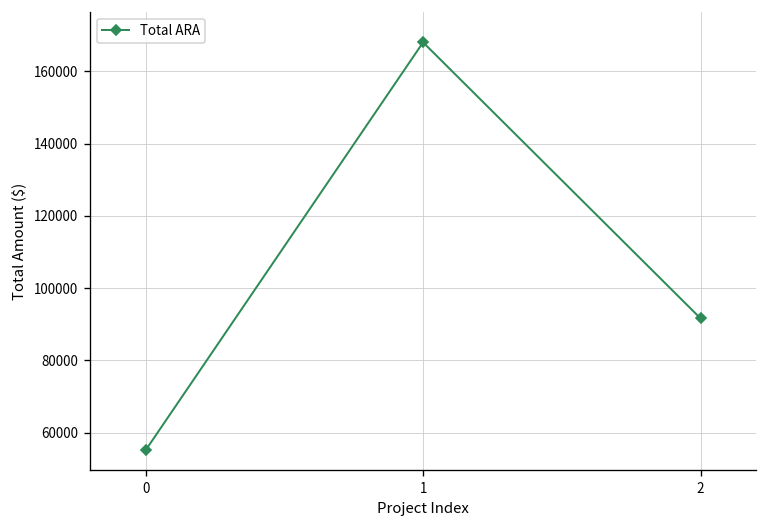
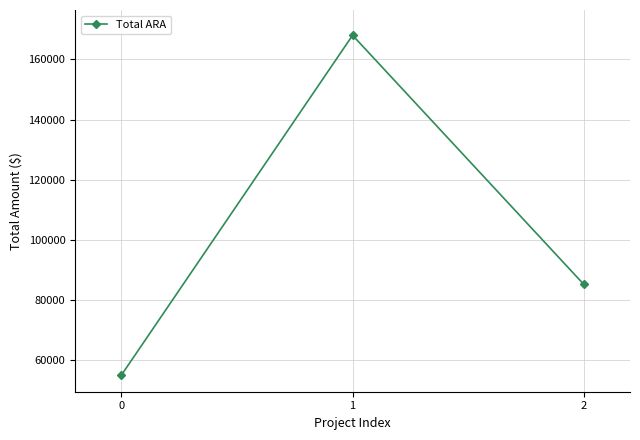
  {
    "0": 55000,
    "1": 168000,
-   "2": 92000
+   "2": 85000
  }
